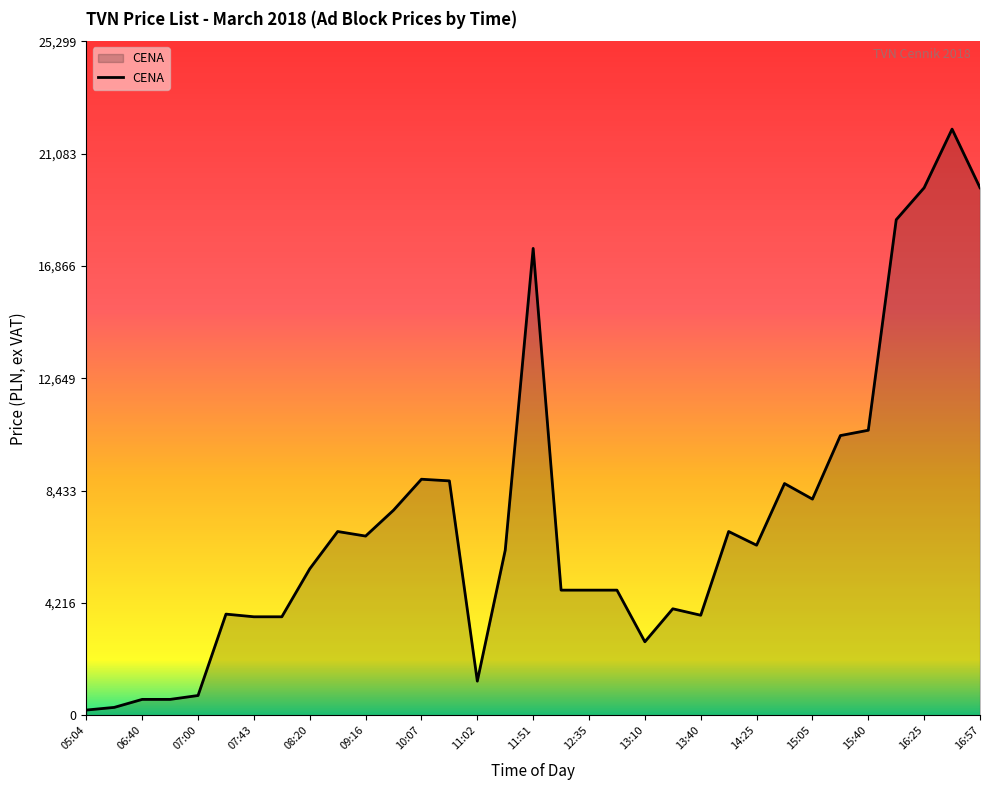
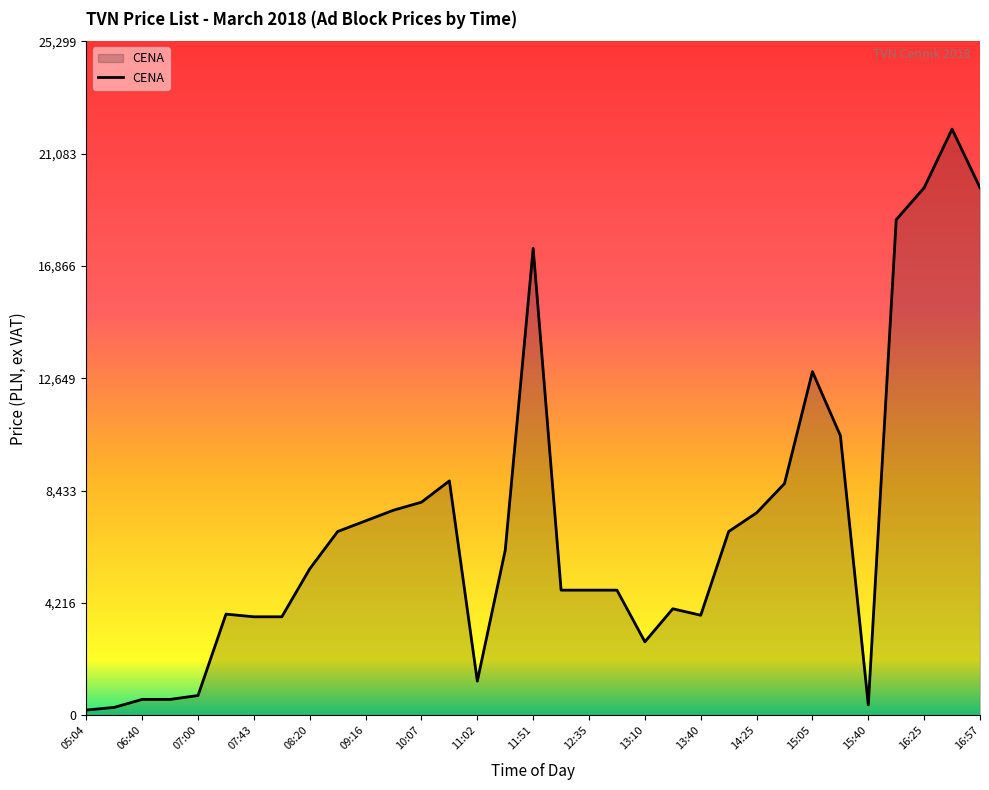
  {
    "05:04": "200",
    "06:40": "600",
    "07:00": "700",
    "07:43": "3,700",
    "08:20": "5,500",
-   "09:16": "6,700",
-   "10:07": "8,900",
+   "09:16": "7,300",
+   "10:07": "8,000",
    "11:02": "1,300",
    "11:51": "17,500",
    "12:35": "4,700",
    "13:10": "2,800",
    "13:40": "3,800",
-   "14:25": "6,400",
-   "15:05": "8,100",
-   "15:40": "10,700",
+   "14:25": "7,600",
+   "15:05": "12,900",
+   "15:40": "400",
    "16:25": "19,800",
    "16:57": "19,800"
  }
